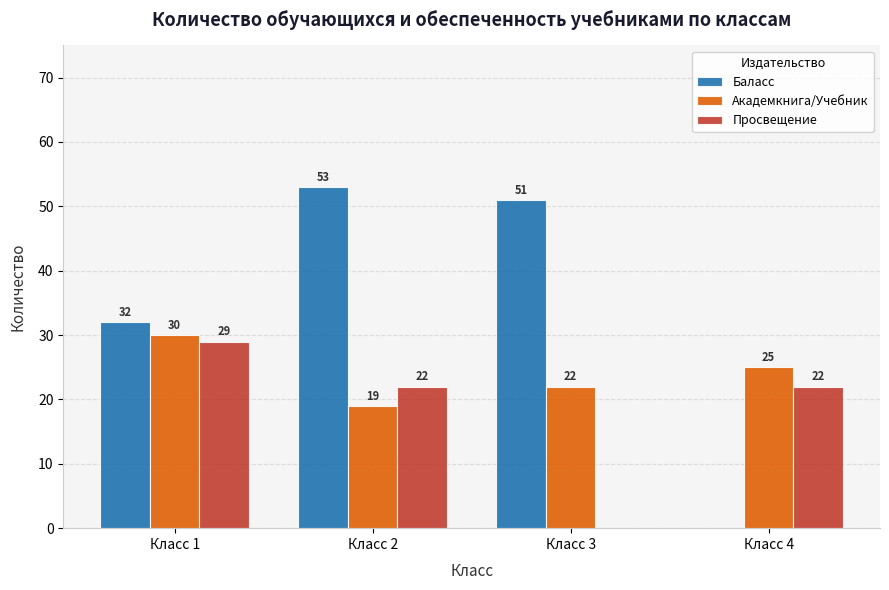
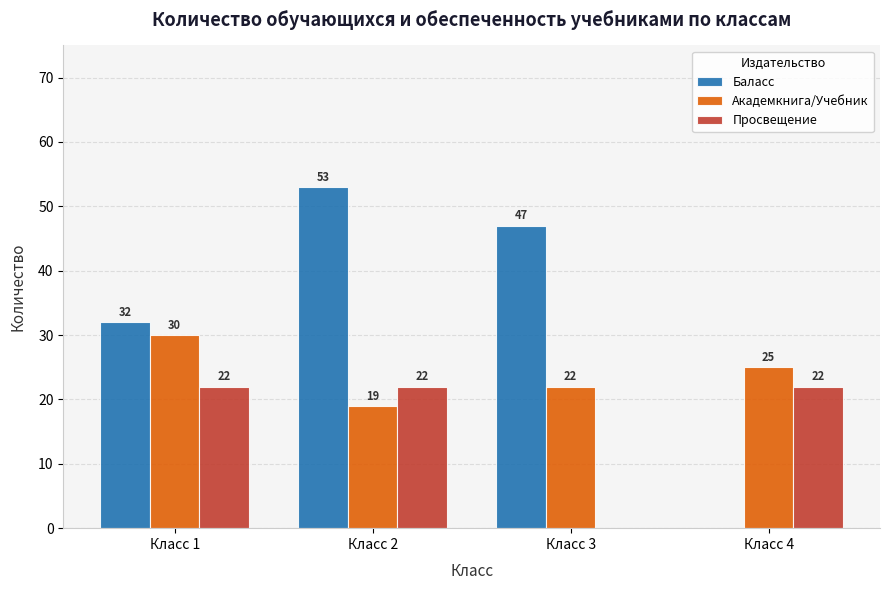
  {
    "Баласс": {
      "Класс 1": 32,
      "Класс 2": 53,
-     "Класс 3": 51
+     "Класс 3": 47
    },
    "Академкнига/Учебник": {
      "Класс 1": 30,
      "Класс 2": 19,
      "Класс 3": 22,
      "Класс 4": 25
    },
    "Просвещение": {
-     "Класс 1": 29,
+     "Класс 1": 22,
      "Класс 2": 22,
      "Класс 4": 22
    }
  }
